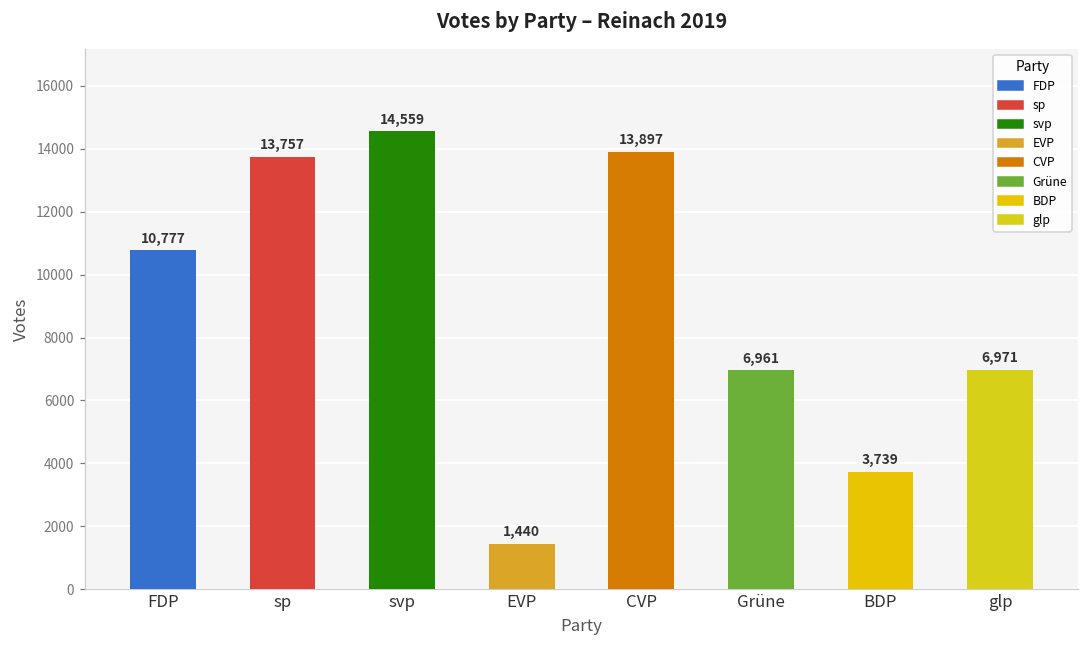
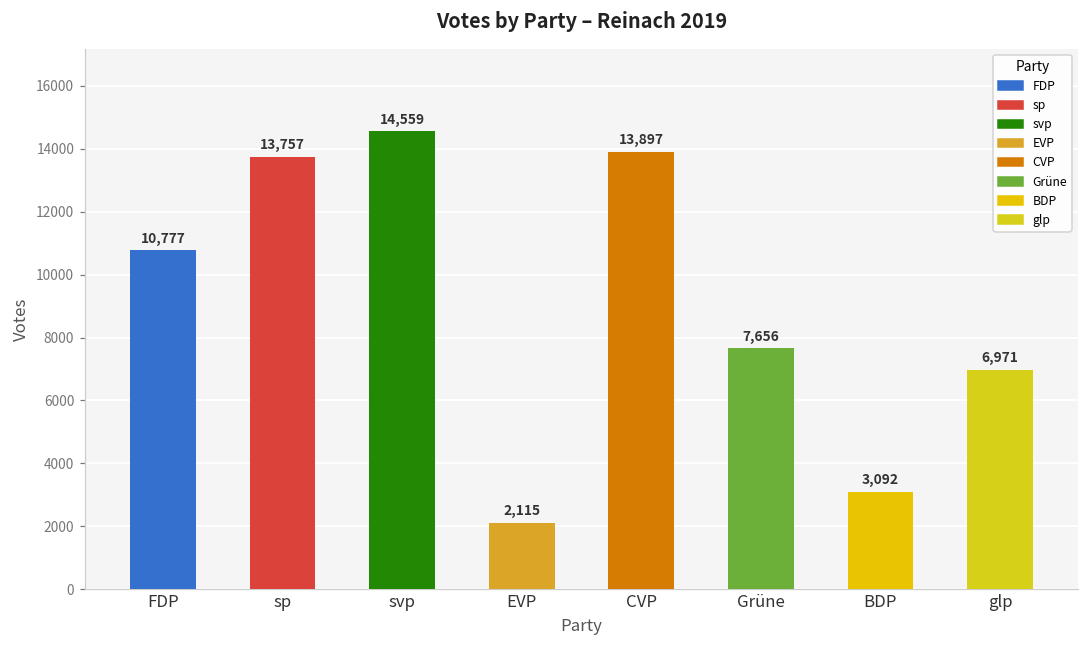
  {
    "FDP": "10,777",
    "sp": "13,757",
    "svp": "14,559",
-   "EVP": "1,440",
+   "EVP": "2,115",
    "CVP": "13,897",
-   "Grüne": "6,961",
-   "BDP": "3,739",
+   "Grüne": "7,656",
+   "BDP": "3,092",
    "glp": "6,971"
  }
